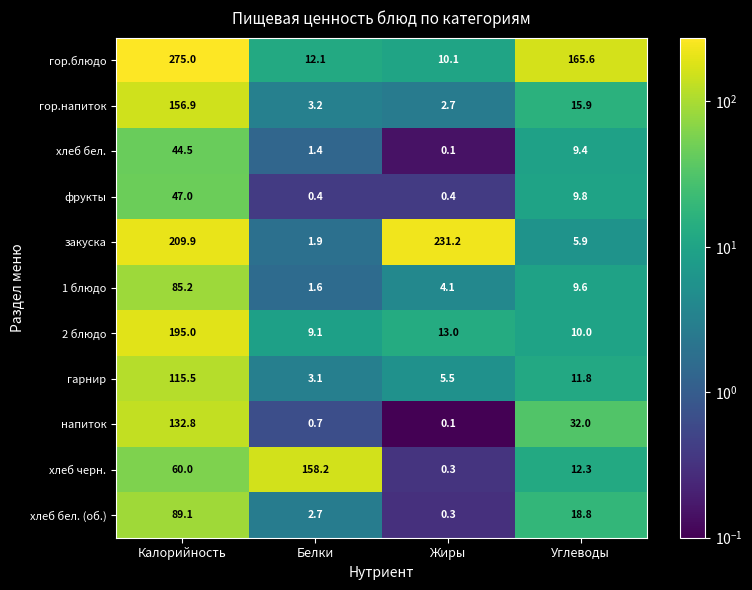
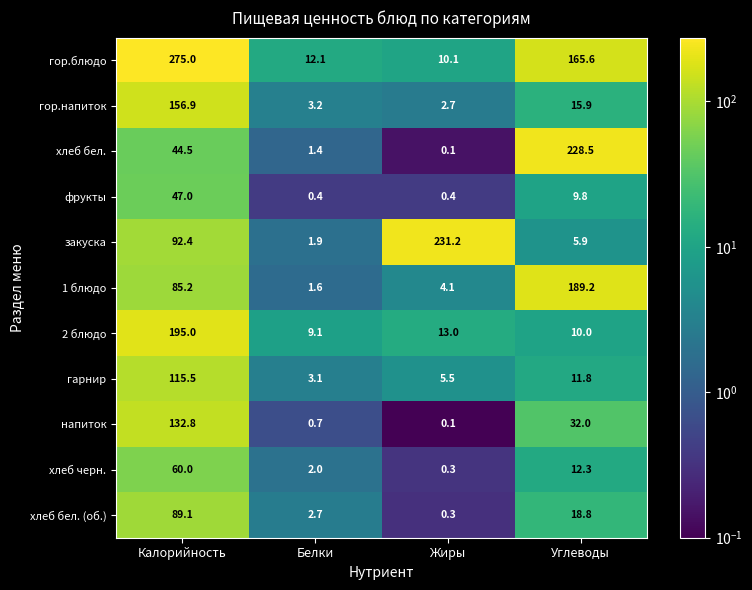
  {
    "гор.блюдо": {
      "Калорийность": 275.0,
      "Белки": 12.1,
      "Жиры": 10.1,
      "Углеводы": 165.6
    },
    "гор.напиток": {
      "Калорийность": 156.9,
      "Белки": 3.2,
      "Жиры": 2.7,
      "Углеводы": 15.9
    },
    "хлеб бел.": {
      "Калорийность": 44.5,
      "Белки": 1.4,
      "Жиры": 0.1,
-     "Углеводы": 9.4
+     "Углеводы": 228.5
    },
    "фрукты": {
      "Калорийность": 47.0,
      "Белки": 0.4,
      "Жиры": 0.4,
      "Углеводы": 9.8
    },
    "закуска": {
-     "Калорийность": 209.9,
+     "Калорийность": 92.4,
      "Белки": 1.9,
      "Жиры": 231.2,
      "Углеводы": 5.9
    },
    "1 блюдо": {
      "Калорийность": 85.2,
      "Белки": 1.6,
      "Жиры": 4.1,
-     "Углеводы": 9.6
+     "Углеводы": 189.2
    },
    "2 блюдо": {
      "Калорийность": 195.0,
      "Белки": 9.1,
      "Жиры": 13.0,
      "Углеводы": 10.0
    },
    "гарнир": {
      "Калорийность": 115.5,
      "Белки": 3.1,
      "Жиры": 5.5,
      "Углеводы": 11.8
    },
    "напиток": {
      "Калорийность": 132.8,
      "Белки": 0.7,
      "Жиры": 0.1,
      "Углеводы": 32.0
    },
    "хлеб черн.": {
      "Калорийность": 60.0,
-     "Белки": 158.2,
+     "Белки": 2.0,
      "Жиры": 0.3,
      "Углеводы": 12.3
    },
    "хлеб бел. (об.)": {
      "Калорийность": 89.1,
      "Белки": 2.7,
      "Жиры": 0.3,
      "Углеводы": 18.8
    }
  }
